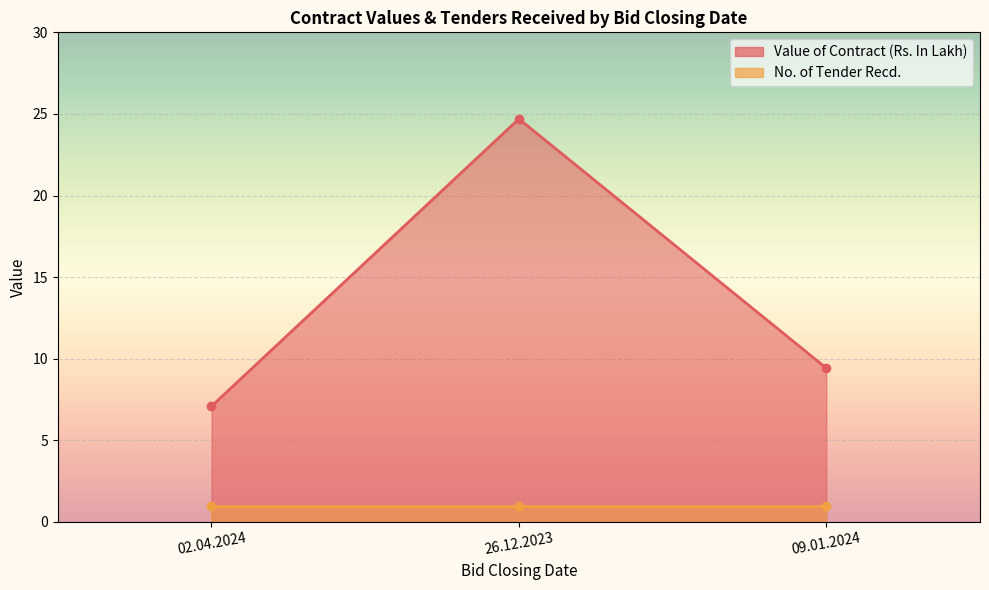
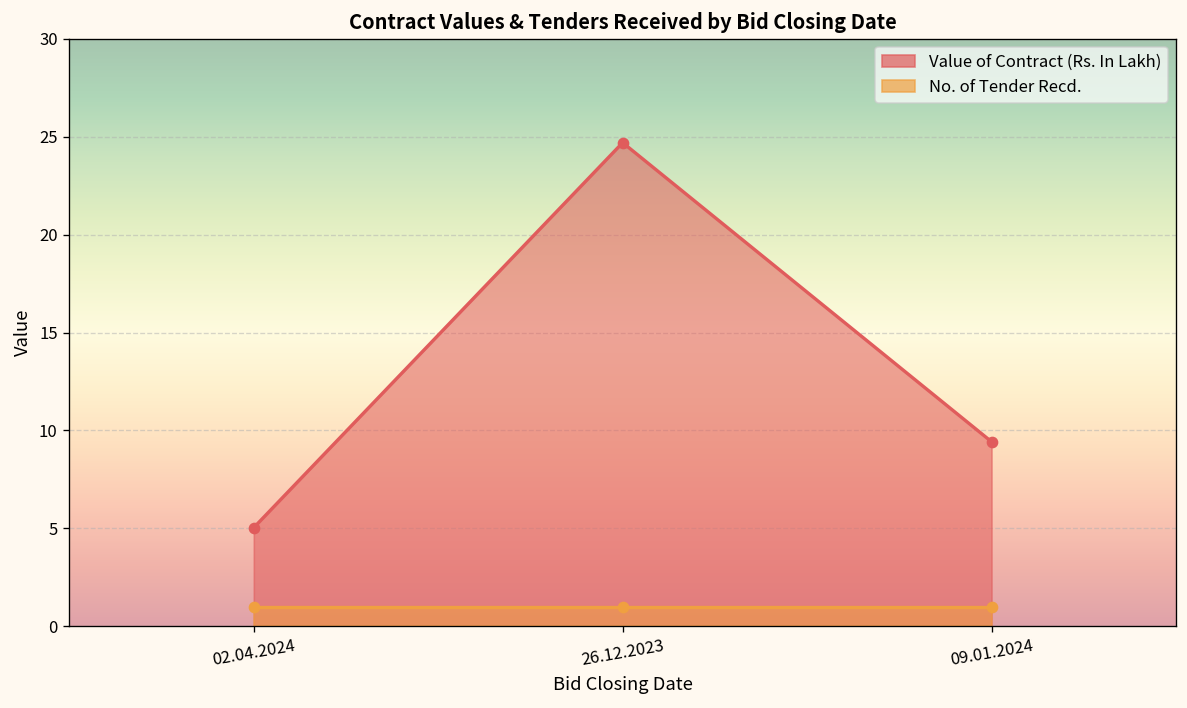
  {
    "Value of Contract (Rs. In Lakh)": {
-     "02.04.2024": 7.1,
+     "02.04.2024": 5.0,
      "26.12.2023": 24.7,
      "09.01.2024": 9.4
    },
    "No. of Tender Recd.": {
      "02.04.2024": 1.0,
      "26.12.2023": 1.0,
      "09.01.2024": 1.0
    }
  }
